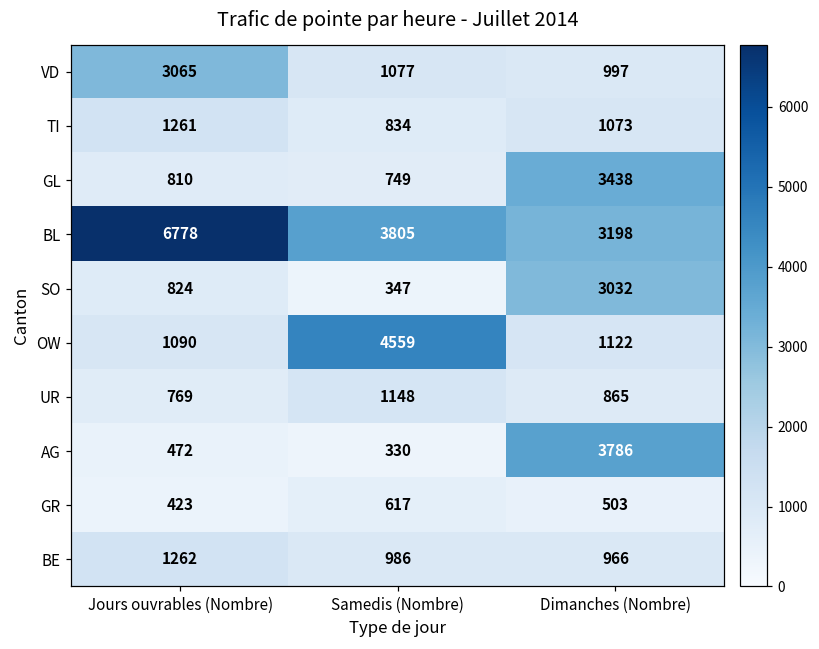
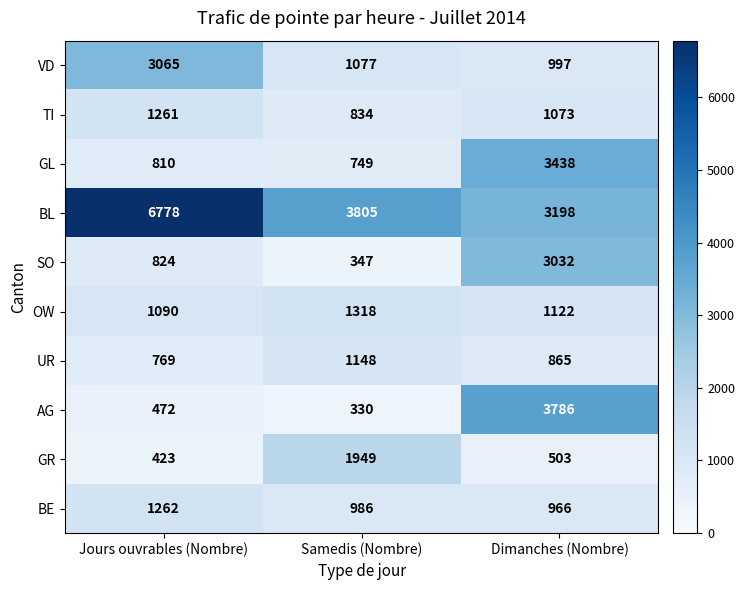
  {
    "VD": {
      "Jours ouvrables (Nombre)": 3065,
      "Samedis (Nombre)": 1077,
      "Dimanches (Nombre)": 997
    },
    "TI": {
      "Jours ouvrables (Nombre)": 1261,
      "Samedis (Nombre)": 834,
      "Dimanches (Nombre)": 1073
    },
    "GL": {
      "Jours ouvrables (Nombre)": 810,
      "Samedis (Nombre)": 749,
      "Dimanches (Nombre)": 3438
    },
    "BL": {
      "Jours ouvrables (Nombre)": 6778,
      "Samedis (Nombre)": 3805,
      "Dimanches (Nombre)": 3198
    },
    "SO": {
      "Jours ouvrables (Nombre)": 824,
      "Samedis (Nombre)": 347,
      "Dimanches (Nombre)": 3032
    },
    "OW": {
      "Jours ouvrables (Nombre)": 1090,
-     "Samedis (Nombre)": 4559,
+     "Samedis (Nombre)": 1318,
      "Dimanches (Nombre)": 1122
    },
    "UR": {
      "Jours ouvrables (Nombre)": 769,
      "Samedis (Nombre)": 1148,
      "Dimanches (Nombre)": 865
    },
    "AG": {
      "Jours ouvrables (Nombre)": 472,
      "Samedis (Nombre)": 330,
      "Dimanches (Nombre)": 3786
    },
    "GR": {
      "Jours ouvrables (Nombre)": 423,
-     "Samedis (Nombre)": 617,
+     "Samedis (Nombre)": 1949,
      "Dimanches (Nombre)": 503
    },
    "BE": {
      "Jours ouvrables (Nombre)": 1262,
      "Samedis (Nombre)": 986,
      "Dimanches (Nombre)": 966
    }
  }
